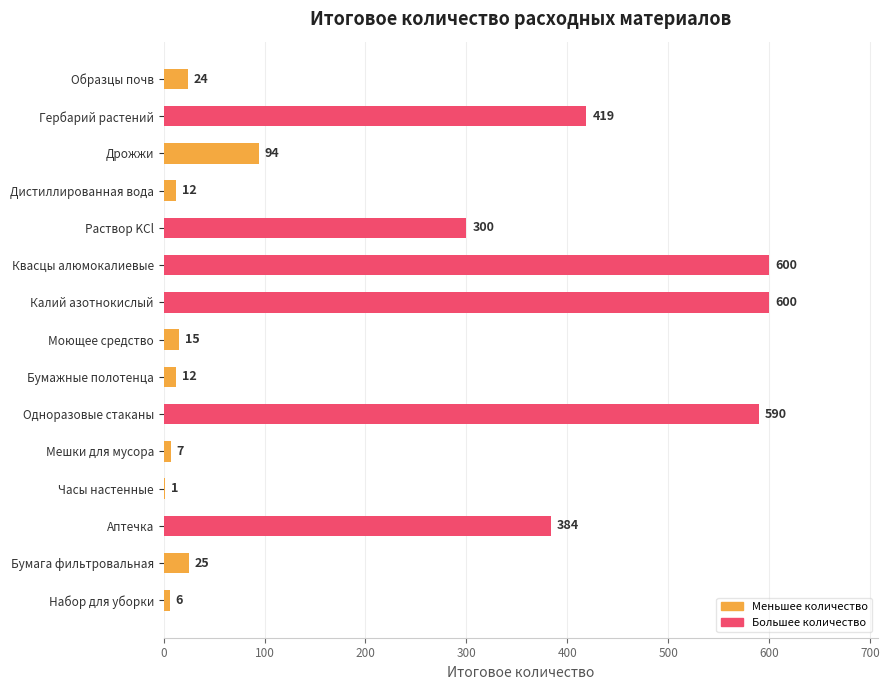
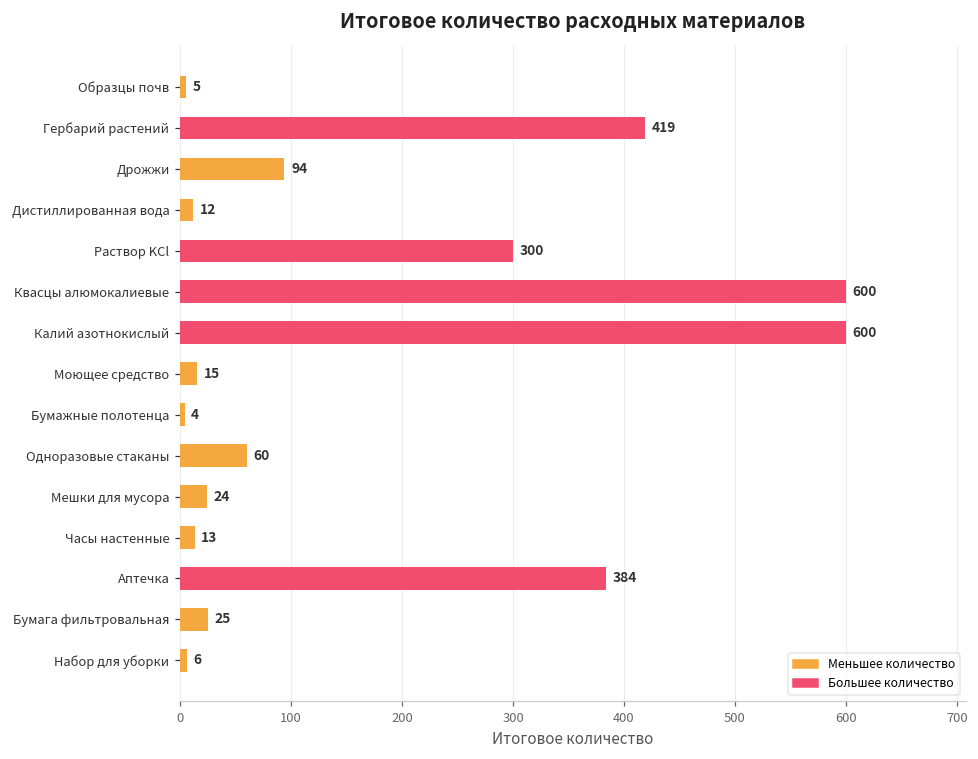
  {
-   "Образцы почв": 24,
+   "Образцы почв": 5,
    "Гербарий растений": 419,
    "Дрожжи": 94,
    "Дистиллированная вода": 12,
    "Раствор KCl": 300,
    "Квасцы алюмокалиевые": 600,
    "Калий азотнокислый": 600,
    "Моющее средство": 15,
-   "Бумажные полотенца": 12,
-   "Одноразовые стаканы": 590,
-   "Мешки для мусора": 7,
-   "Часы настенные": 1,
+   "Бумажные полотенца": 4,
+   "Одноразовые стаканы": 60,
+   "Мешки для мусора": 24,
+   "Часы настенные": 13,
    "Аптечка": 384,
    "Бумага фильтровальная": 25,
    "Набор для уборки": 6
  }
